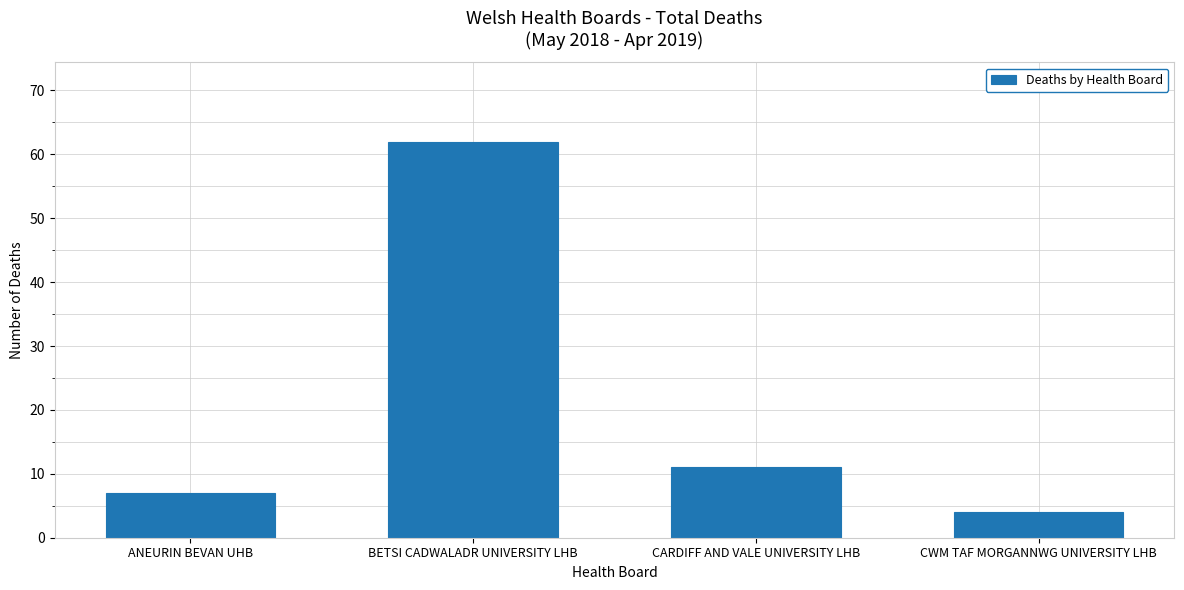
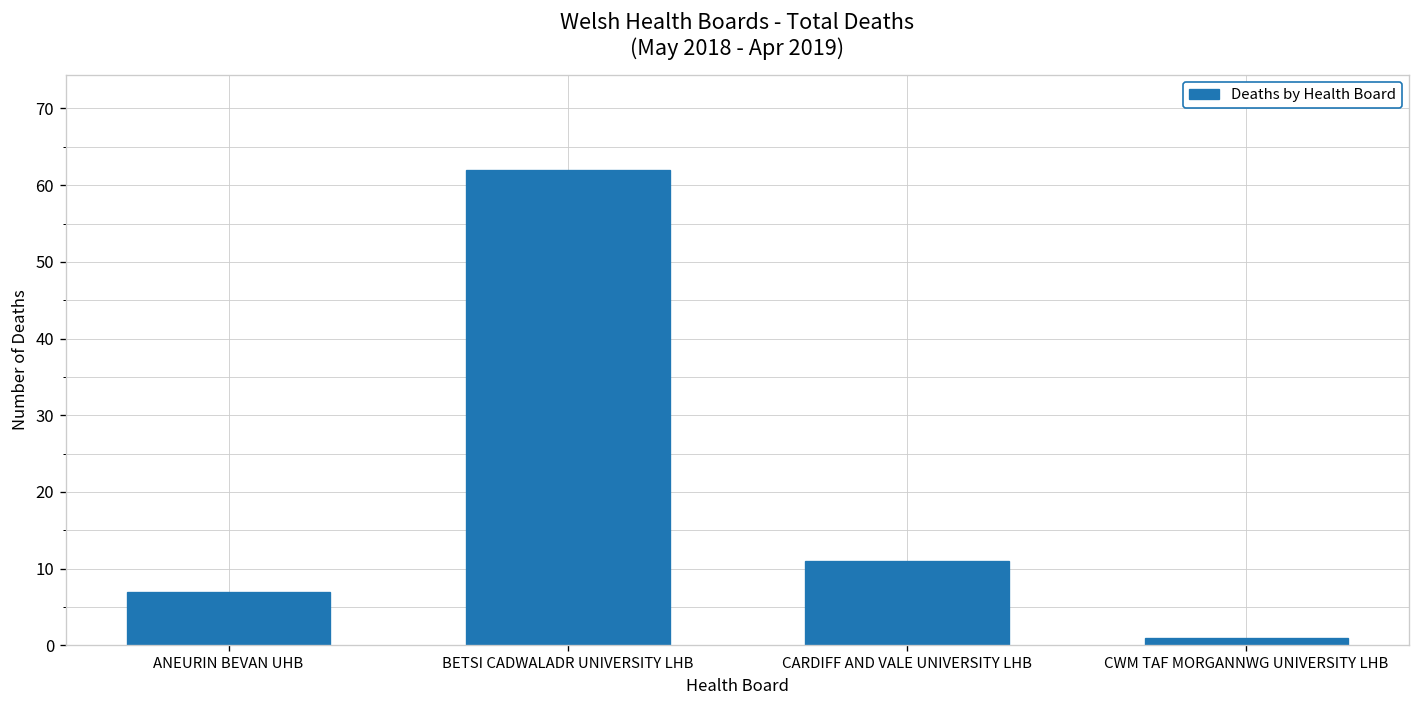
  {
    "ANEURIN BEVAN UHB": 7,
    "BETSI CADWALADR UNIVERSITY LHB": 62,
    "CARDIFF AND VALE UNIVERSITY LHB": 11,
-   "CWM TAF MORGANNWG UNIVERSITY LHB": 4
+   "CWM TAF MORGANNWG UNIVERSITY LHB": 1
  }
